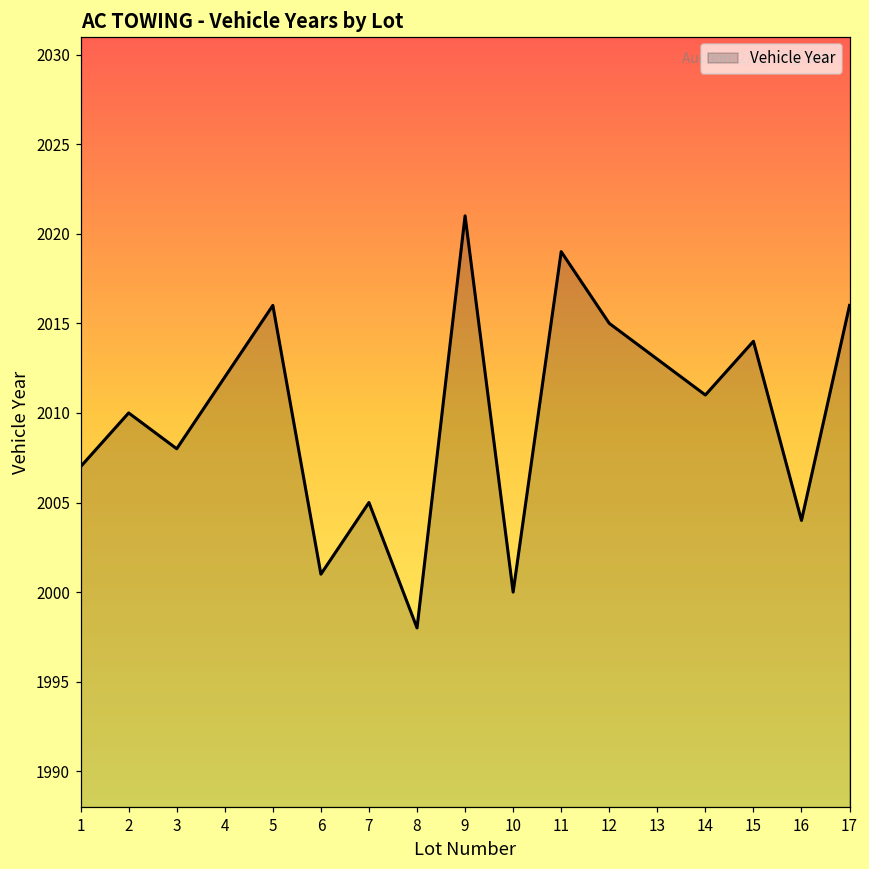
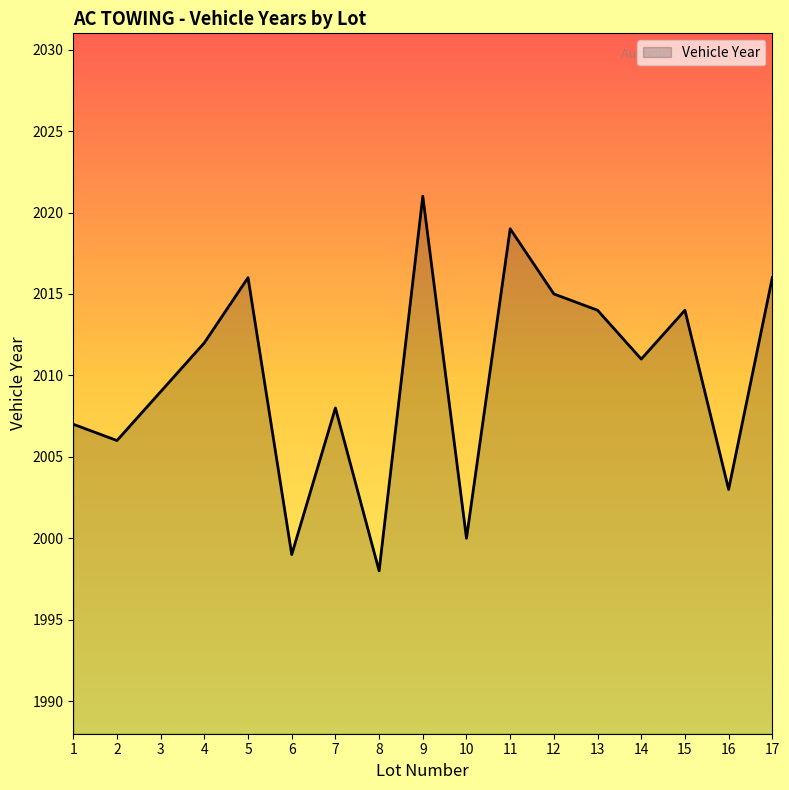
  {
    "1": 2007,
-   "2": 2010,
-   "3": 2008,
+   "2": 2006,
+   "3": 2009,
    "4": 2012,
    "5": 2016,
-   "6": 2001,
-   "7": 2005,
+   "6": 1999,
+   "7": 2008,
    "8": 1998,
    "9": 2021,
    "10": 2000,
    "11": 2019,
    "12": 2015,
-   "13": 2013,
+   "13": 2014,
    "14": 2011,
    "15": 2014,
-   "16": 2004,
+   "16": 2003,
    "17": 2016
  }
